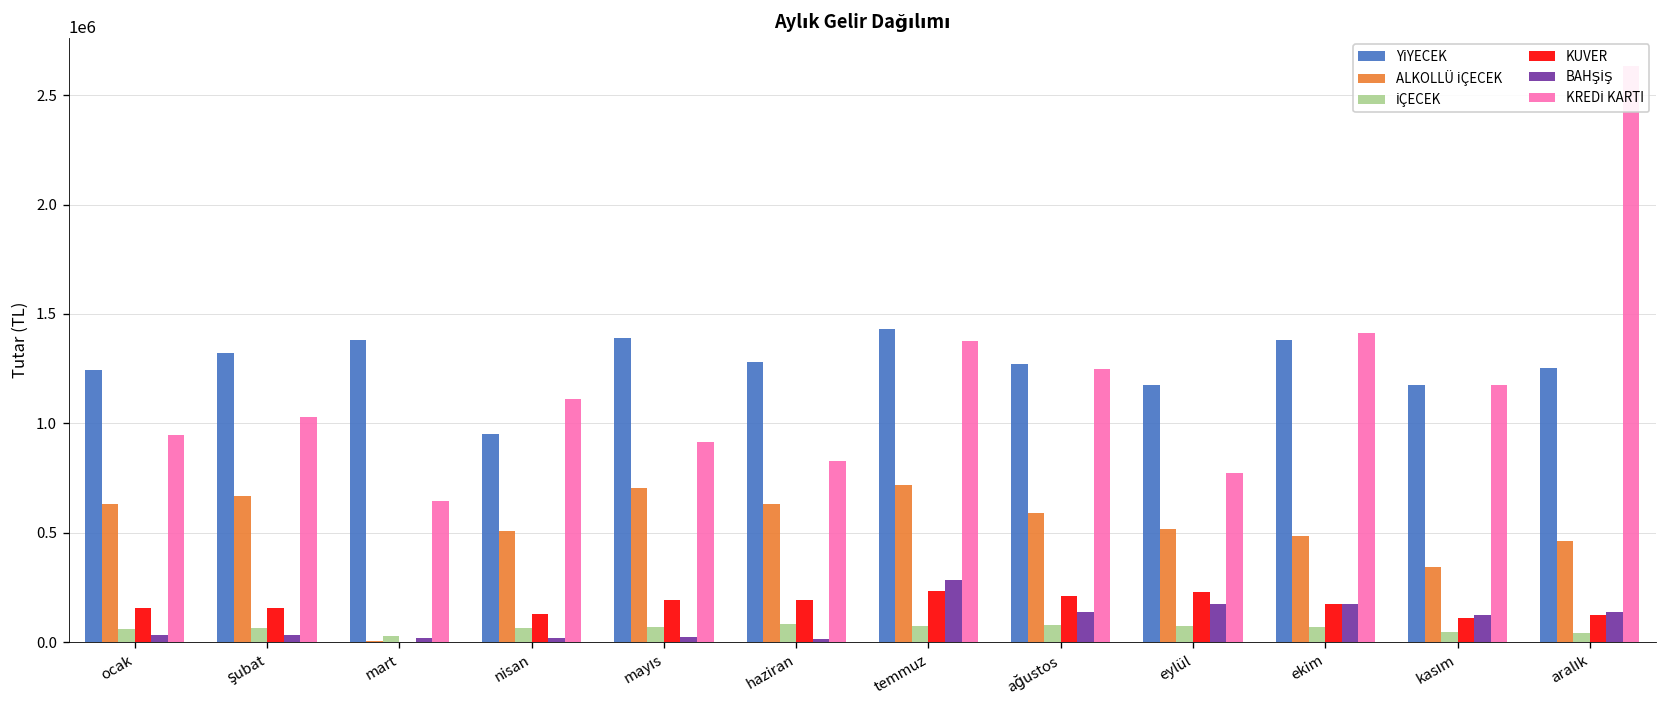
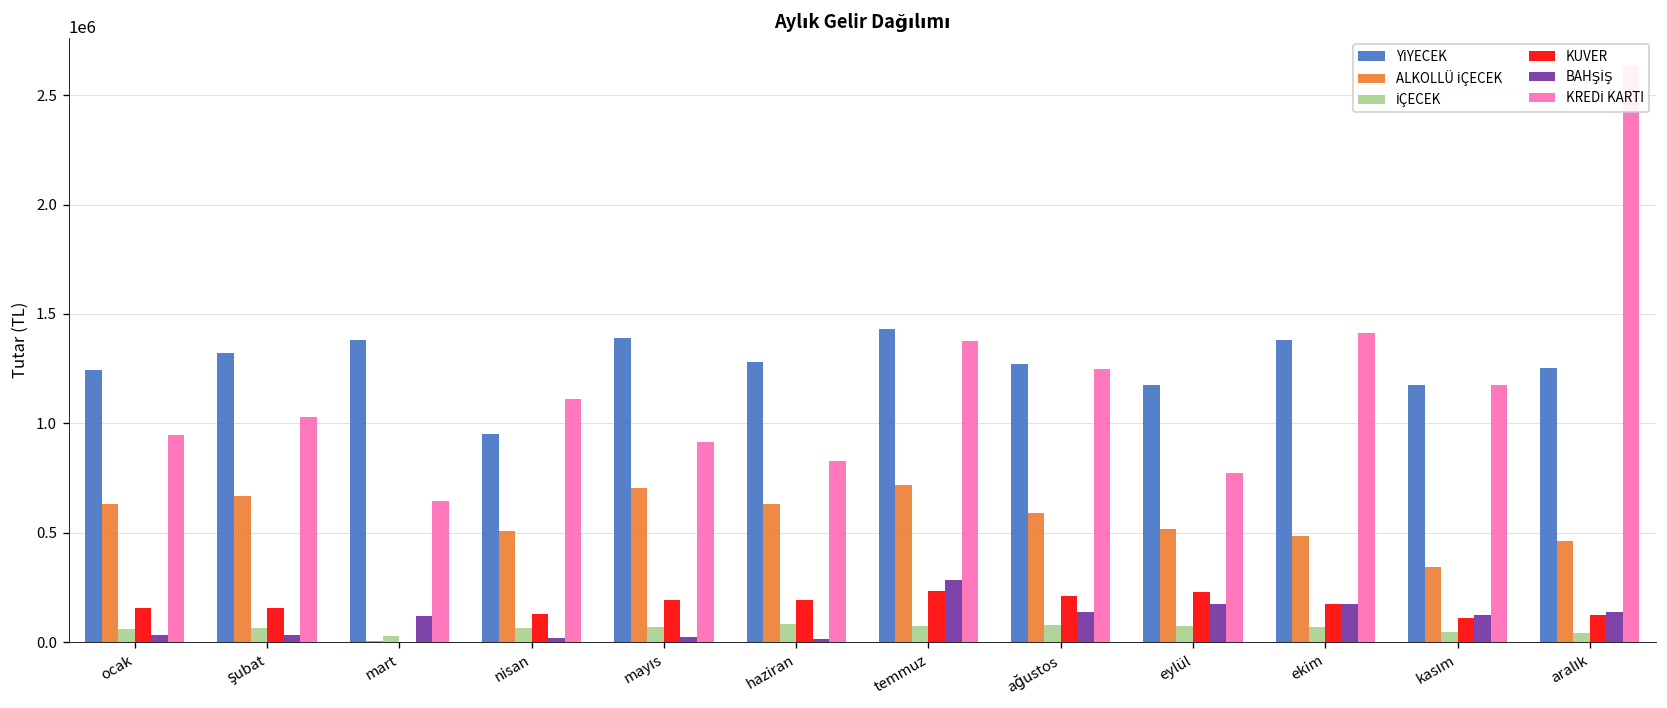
  {
    "YİYECEK": {
      "ocak": 1250000,
      "şubat": 1320000,
      "mart": 1380000,
      "nisan": 950000,
      "mayıs": 1390000,
      "haziran": 1280000,
      "temmuz": 1430000,
      "ağustos": 1270000,
      "eylül": 1170000,
      "ekim": 1380000,
      "kasım": 1170000,
      "aralık": 1250000
    },
    "ALKOLLÜ İÇECEK": {
      "ocak": 630000,
      "şubat": 670000,
      "nisan": 510000,
      "mayıs": 710000,
      "haziran": 630000,
      "temmuz": 720000,
      "ağustos": 590000,
      "eylül": 520000,
      "ekim": 490000,
      "kasım": 340000,
      "aralık": 460000
    },
    "İÇECEK": {
      "ocak": 60000,
      "şubat": 70000,
      "mart": 30000,
      "nisan": 60000,
      "mayıs": 70000,
      "haziran": 80000,
      "temmuz": 70000,
      "ağustos": 80000,
      "eylül": 70000,
      "ekim": 70000,
      "kasım": 50000,
      "aralık": 40000
    },
    "KUVER": {
      "ocak": 160000,
      "şubat": 160000,
      "nisan": 130000,
      "mayıs": 190000,
      "haziran": 190000,
      "temmuz": 230000,
      "ağustos": 210000,
      "eylül": 230000,
      "ekim": 170000,
      "kasım": 110000,
      "aralık": 120000
    },
    "BAHŞİŞ": {
      "ocak": 30000,
      "şubat": 30000,
-     "mart": 20000,
+     "mart": 120000,
      "nisan": 20000,
      "mayıs": 20000,
      "haziran": 10000,
      "temmuz": 280000,
      "ağustos": 140000,
      "eylül": 170000,
      "ekim": 170000,
      "kasım": 120000,
      "aralık": 140000
    },
    "KREDİ KARTI": {
      "ocak": 950000,
      "şubat": 1030000,
      "mart": 640000,
      "nisan": 1110000,
      "mayıs": 910000,
      "haziran": 830000,
      "temmuz": 1380000,
      "ağustos": 1250000,
      "eylül": 770000,
      "ekim": 1410000,
      "kasım": 1170000
    }
  }
